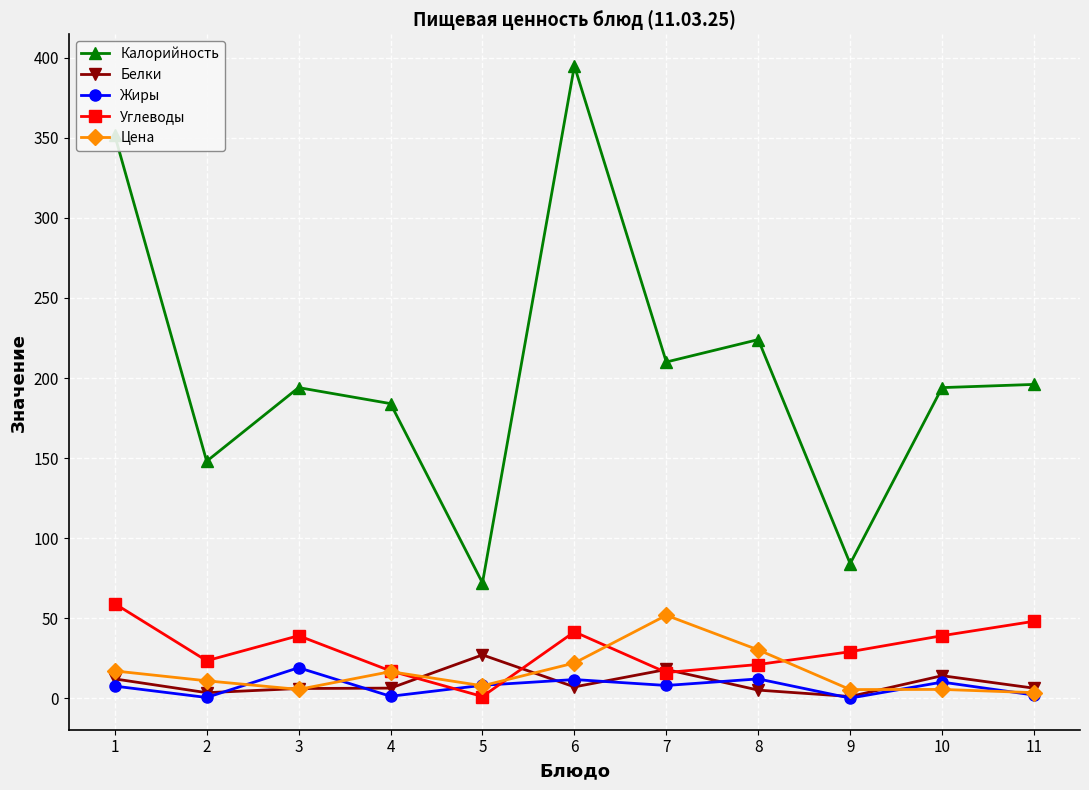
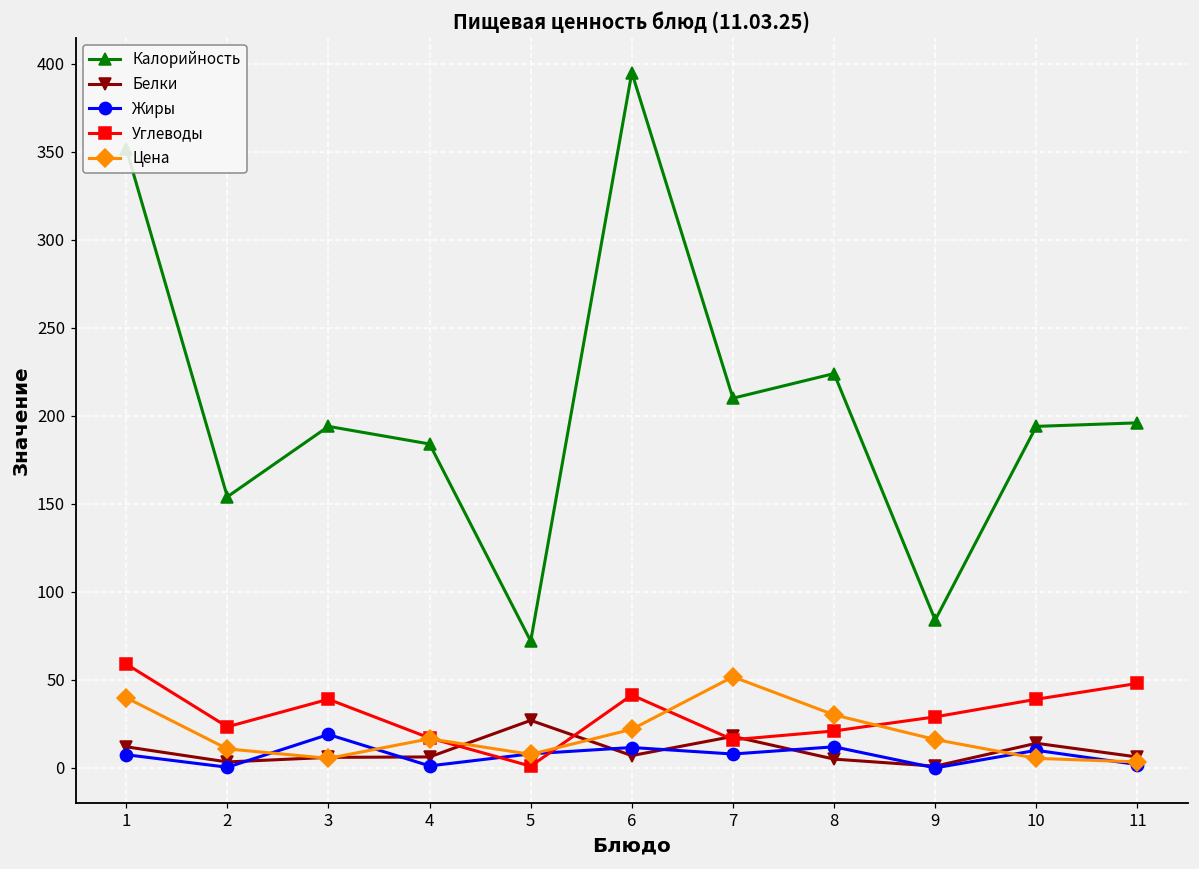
  {
    "Калорийность": {
-     "2": 148,
+     "2": 154,
      "3": 194,
      "4": 184,
      "5": 72,
      "6": 395,
      "7": 210,
      "8": 224,
      "9": 84,
      "10": 194,
      "11": 196
    },
    "Белки": {
      "1": 12,
      "2": 3,
      "4": 6,
      "5": 27,
      "6": 7,
      "7": 18,
      "8": 5,
      "10": 14,
      "11": 6
    },
    "Жиры": {
      "1": 8,
      "2": 0,
      "3": 19,
      "4": 1,
      "6": 12,
      "7": 8,
      "8": 12,
      "10": 10
    },
    "Углеводы": {
      "1": 59,
      "2": 23,
      "3": 39,
      "5": 1,
      "6": 41,
      "7": 16,
      "8": 21,
      "9": 29,
      "10": 39,
      "11": 48
    },
    "Цена": {
-     "1": 17,
+     "1": 40,
      "2": 11,
      "6": 22,
      "7": 52,
      "8": 30,
-     "9": 5,
+     "9": 16,
      "10": 5
    }
  }
